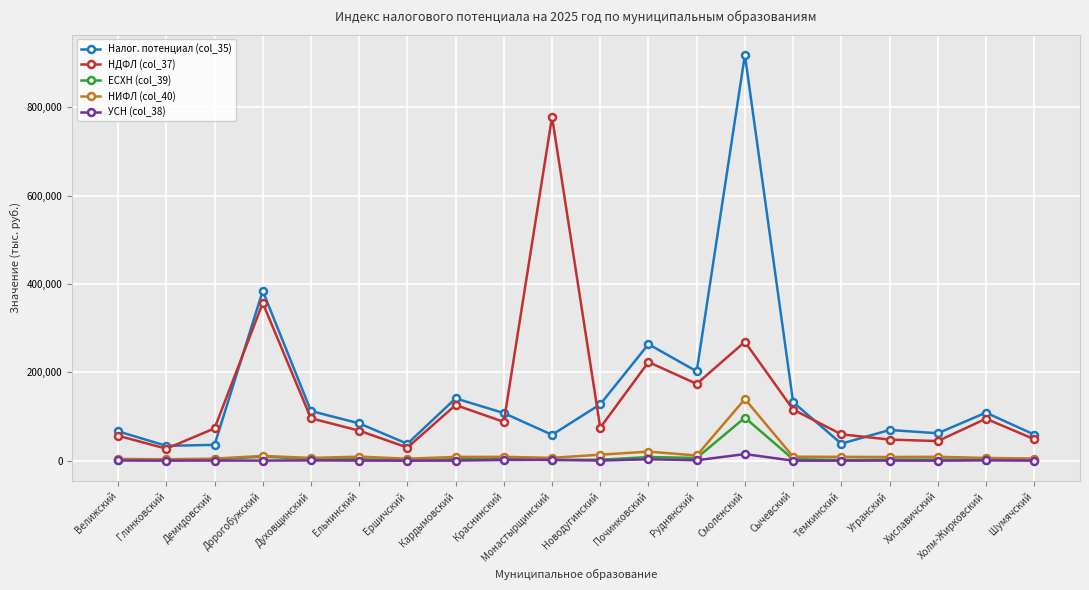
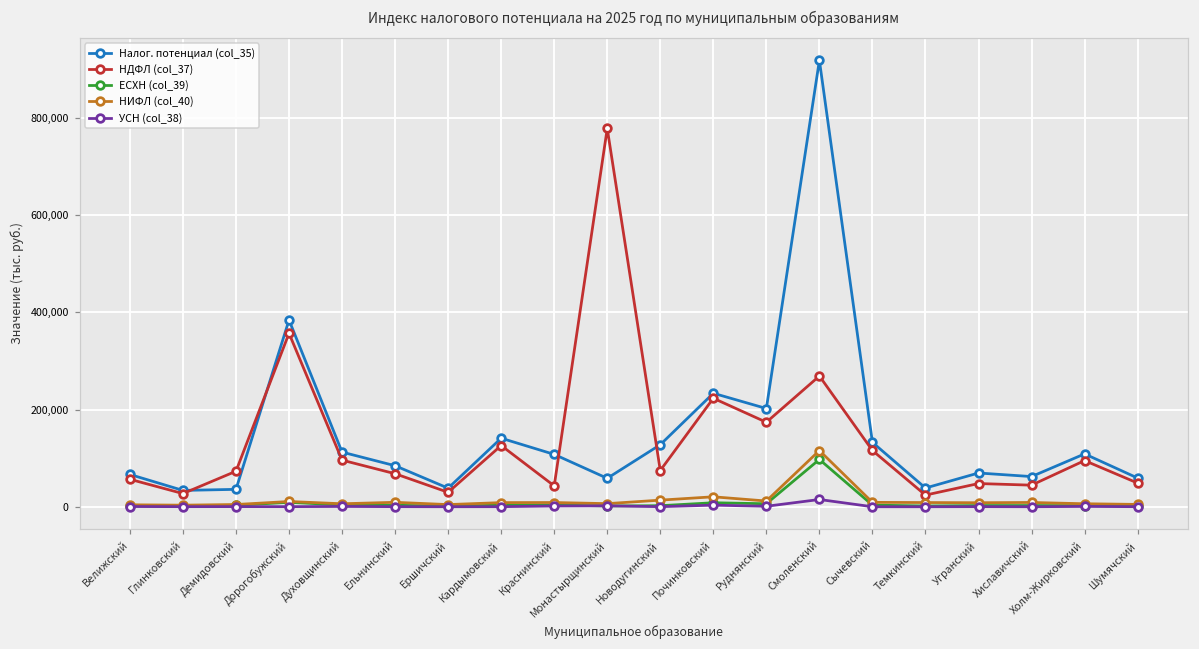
  {
    "Налог. потенциал (col_35)": {
      "Велижский": "70,000",
      "Глинковский": "30,000",
      "Демидовский": "40,000",
      "Дорогобужский": "380,000",
      "Духовщинский": "110,000",
      "Ельнинский": "80,000",
      "Ершичский": "40,000",
      "Кардымовский": "140,000",
      "Краснинский": "110,000",
      "Монастырщинский": "60,000",
      "Новодугинский": "130,000",
-     "Починковский": "260,000",
+     "Починковский": "230,000",
      "Руднянский": "200,000",
      "Смоленский": "920,000",
      "Сычевский": "130,000",
      "Темкинский": "40,000",
      "Угранский": "70,000",
      "Хиславичский": "60,000",
      "Холм-Жирковский": "110,000",
      "Шумячский": "60,000"
    },
    "НДФЛ (col_37)": {
      "Велижский": "60,000",
      "Глинковский": "30,000",
      "Демидовский": "70,000",
      "Дорогобужский": "360,000",
      "Духовщинский": "100,000",
      "Ельнинский": "70,000",
      "Ершичский": "30,000",
      "Кардымовский": "130,000",
-     "Краснинский": "90,000",
+     "Краснинский": "40,000",
      "Монастырщинский": "780,000",
      "Новодугинский": "70,000",
      "Починковский": "220,000",
      "Руднянский": "170,000",
      "Смоленский": "270,000",
      "Сычевский": "120,000",
-     "Темкинский": "60,000",
+     "Темкинский": "20,000",
      "Угранский": "50,000",
      "Хиславичский": "40,000",
      "Холм-Жирковский": "90,000",
      "Шумячский": "50,000"
    },
    "ЕСХН (col_39)": {
      "Смоленский": "100,000"
    },
    "НИФЛ (col_40)": {
      "Ельнинский": "10,000",
      "Новодугинский": "10,000",
      "Починковский": "20,000",
-     "Смоленский": "140,000",
+     "Смоленский": "120,000",
      "Темкинский": "10,000",
      "Угранский": "10,000",
      "Хиславичский": "10,000"
    },
    "УСН (col_38)": {
      "Дорогобужский": "0",
      "Смоленский": "10,000"
    }
  }
